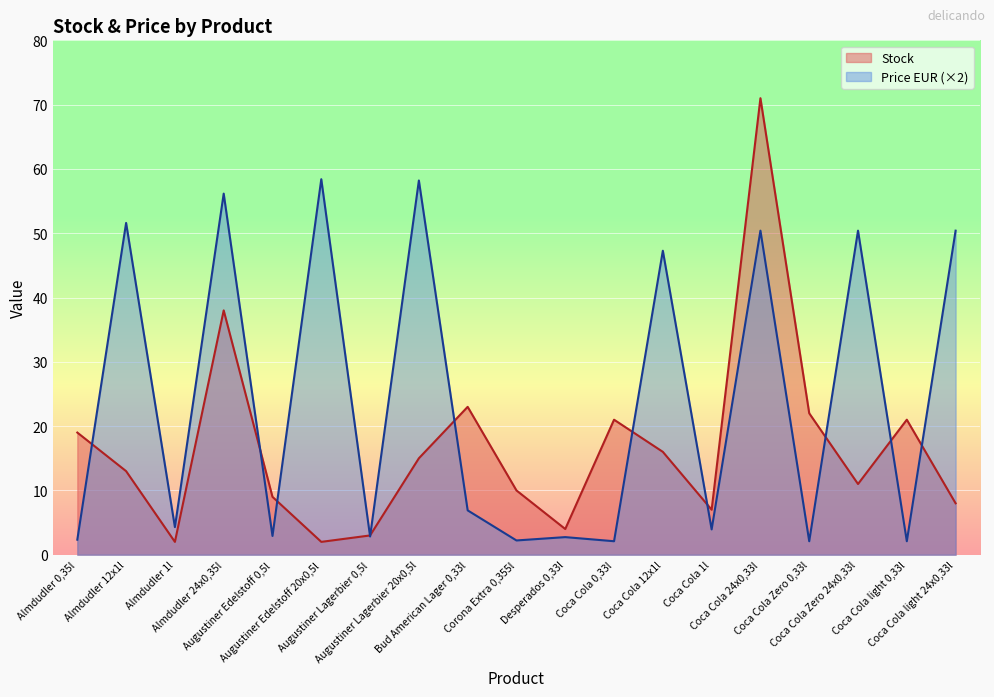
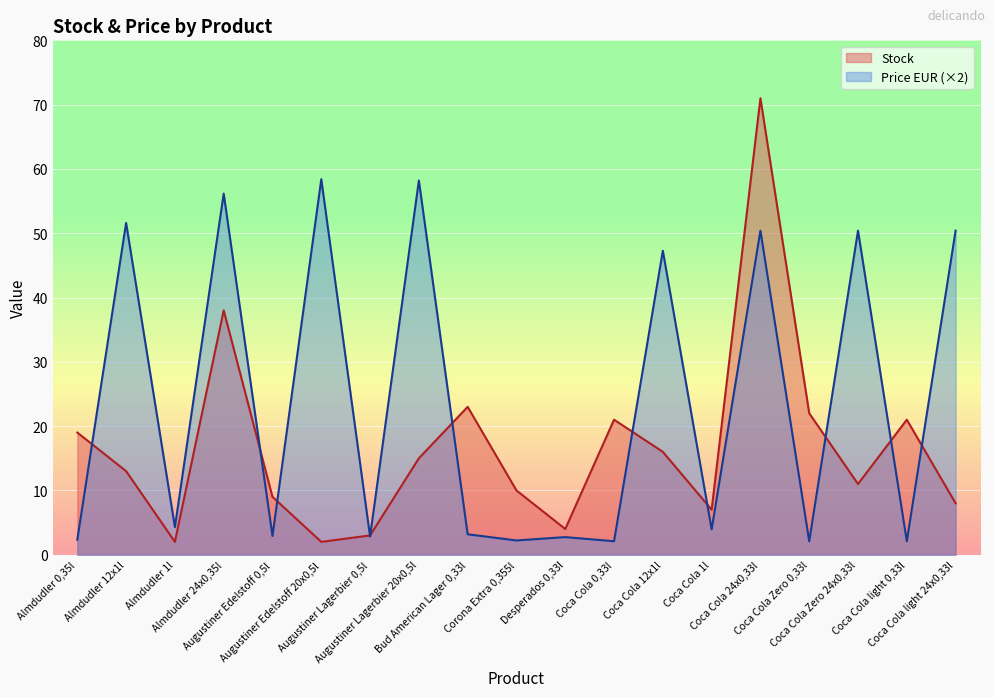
  {
    "Stock": {
      "Almdudler 0,35l": 19,
      "Almdudler 12x1l": 13,
      "Almdudler 1l": 2,
      "Almdudler 24x0,35l": 38,
      "Augustiner Edelstoff 0,5l": 9,
      "Augustiner Edelstoff 20x0,5l": 2,
      "Augustiner Lagerbier 20x0,5l": 15,
      "Bud American Lager 0,33l": 23,
      "Corona Extra 0,355l": 10,
      "Desperados 0,33l": 4,
      "Coca Cola 0,33l": 21,
      "Coca Cola 12x1l": 16,
      "Coca Cola 1l": 7,
      "Coca Cola 24x0,33l": 71,
      "Coca Cola Zero 0,33l": 22,
      "Coca Cola Zero 24x0,33l": 11,
      "Coca Cola light 0,33l": 21,
      "Coca Cola light 24x0,33l": 8
    },
    "Price EUR (×2)": {
      "Almdudler 0,35l": 2,
      "Almdudler 12x1l": 52,
      "Almdudler 1l": 4,
      "Almdudler 24x0,35l": 56,
      "Augustiner Edelstoff 0,5l": 3,
      "Augustiner Edelstoff 20x0,5l": 58,
      "Augustiner Lagerbier 20x0,5l": 58,
-     "Bud American Lager 0,33l": 7,
+     "Bud American Lager 0,33l": 3,
      "Corona Extra 0,355l": 2,
      "Desperados 0,33l": 3,
      "Coca Cola 0,33l": 2,
      "Coca Cola 12x1l": 47,
      "Coca Cola 1l": 4,
      "Coca Cola 24x0,33l": 50,
      "Coca Cola Zero 0,33l": 2,
      "Coca Cola Zero 24x0,33l": 50,
      "Coca Cola light 0,33l": 2,
      "Coca Cola light 24x0,33l": 50
    }
  }
